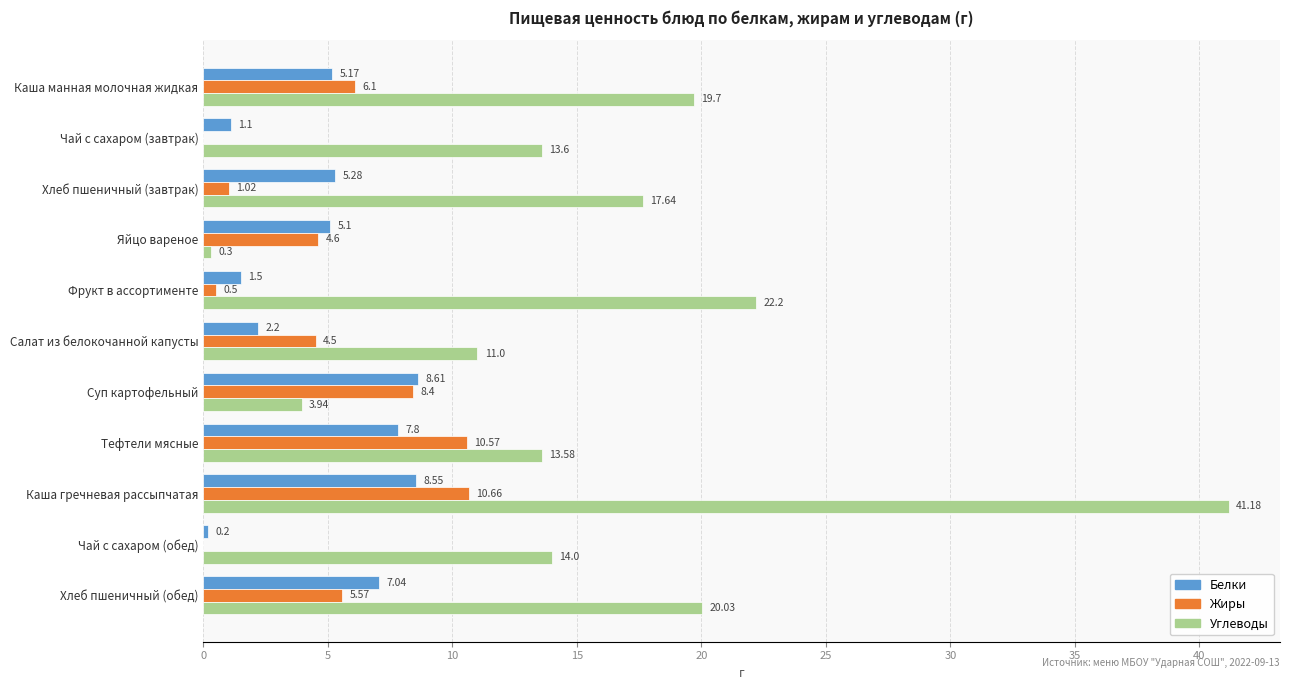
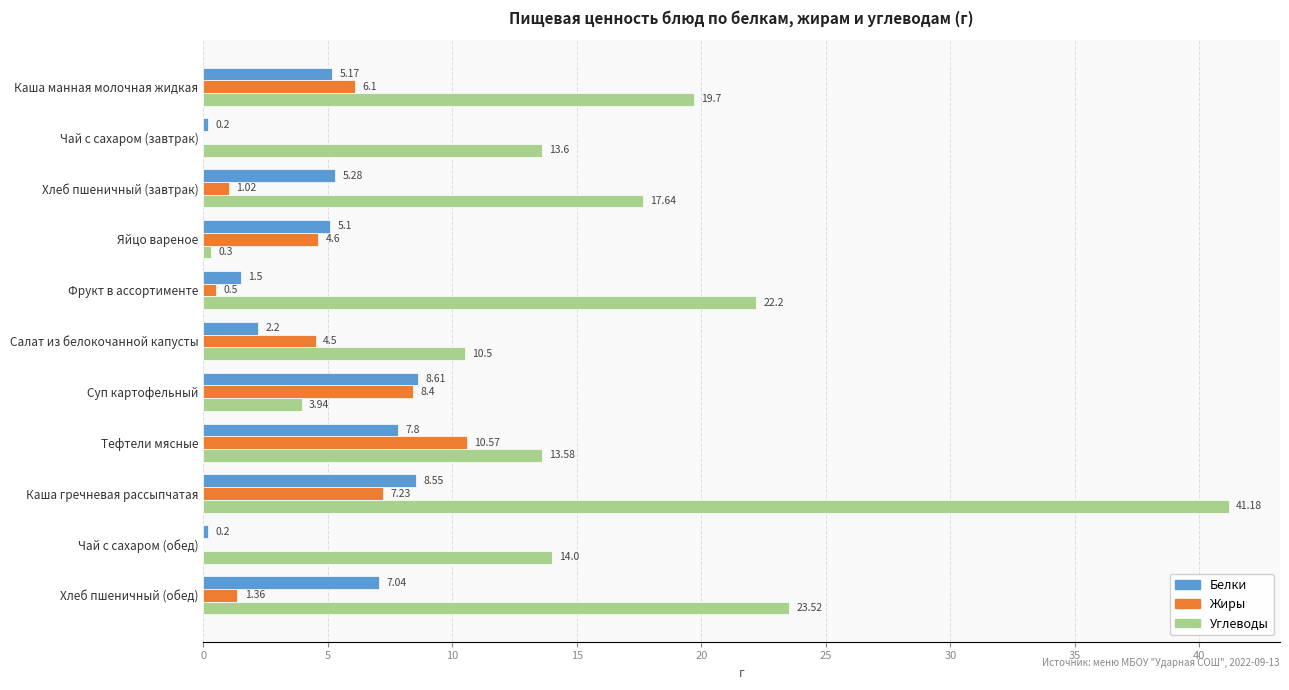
  {
    "Белки": {
      "Каша манная молочная жидкая": 5.17,
-     "Чай с сахаром (завтрак)": 1.1,
+     "Чай с сахаром (завтрак)": 0.2,
      "Хлеб пшеничный (завтрак)": 5.28,
      "Яйцо вареное": 5.1,
      "Фрукт в ассортименте": 1.5,
      "Салат из белокочанной капусты": 2.2,
      "Суп картофельный": 8.61,
      "Тефтели мясные": 7.8,
      "Каша гречневая рассыпчатая": 8.55,
      "Чай с сахаром (обед)": 0.2,
      "Хлеб пшеничный (обед)": 7.04
    },
    "Жиры": {
      "Каша манная молочная жидкая": 6.1,
      "Хлеб пшеничный (завтрак)": 1.02,
      "Яйцо вареное": 4.6,
      "Фрукт в ассортименте": 0.5,
      "Салат из белокочанной капусты": 4.5,
      "Суп картофельный": 8.4,
      "Тефтели мясные": 10.57,
-     "Каша гречневая рассыпчатая": 10.66,
-     "Хлеб пшеничный (обед)": 5.57
+     "Каша гречневая рассыпчатая": 7.23,
+     "Хлеб пшеничный (обед)": 1.36
    },
    "Углеводы": {
      "Каша манная молочная жидкая": 19.7,
      "Чай с сахаром (завтрак)": 13.6,
      "Хлеб пшеничный (завтрак)": 17.64,
      "Яйцо вареное": 0.3,
      "Фрукт в ассортименте": 22.2,
-     "Салат из белокочанной капусты": 11.0,
+     "Салат из белокочанной капусты": 10.5,
      "Суп картофельный": 3.94,
      "Тефтели мясные": 13.58,
      "Каша гречневая рассыпчатая": 41.18,
      "Чай с сахаром (обед)": 14.0,
-     "Хлеб пшеничный (обед)": 20.03
+     "Хлеб пшеничный (обед)": 23.52
    }
  }
